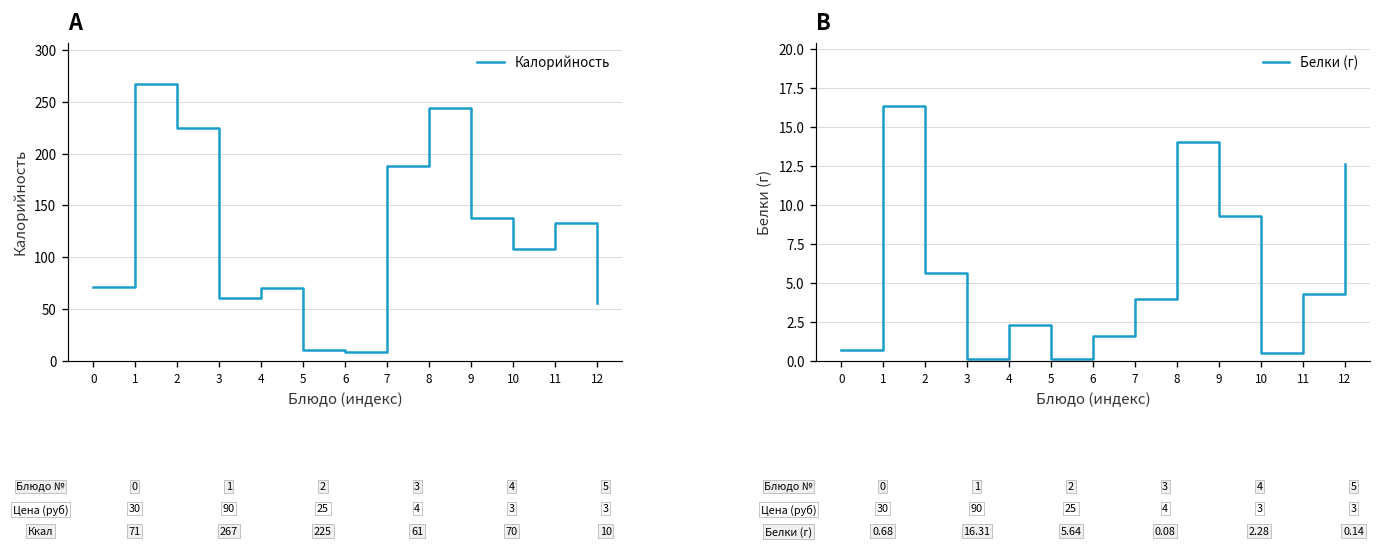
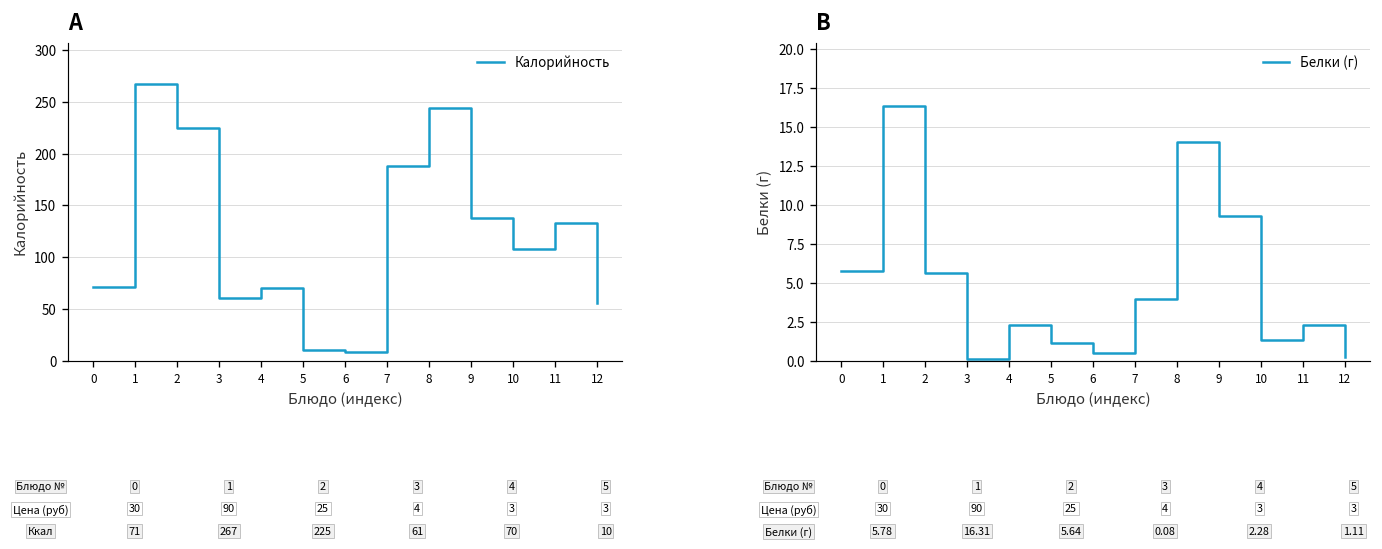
  {
    "A": {
      "0": 70,
      "1": 270,
      "2": 230,
      "3": 60,
      "4": 70,
      "5": 10,
      "6": 10,
      "7": 190,
      "8": 240,
      "9": 140,
      "10": 110,
      "11": 130,
      "12": 60
    },
    "B": {
-     "0": 0.68,
-     "5": 0.14,
-     "6": 1.6,
-     "10": 0.5,
-     "11": 4.3,
-     "12": 12.6
+     "0": 5.78,
+     "5": 1.11,
+     "6": 0.5,
+     "10": 1.3,
+     "11": 2.3,
+     "12": 0.2
    }
  }
